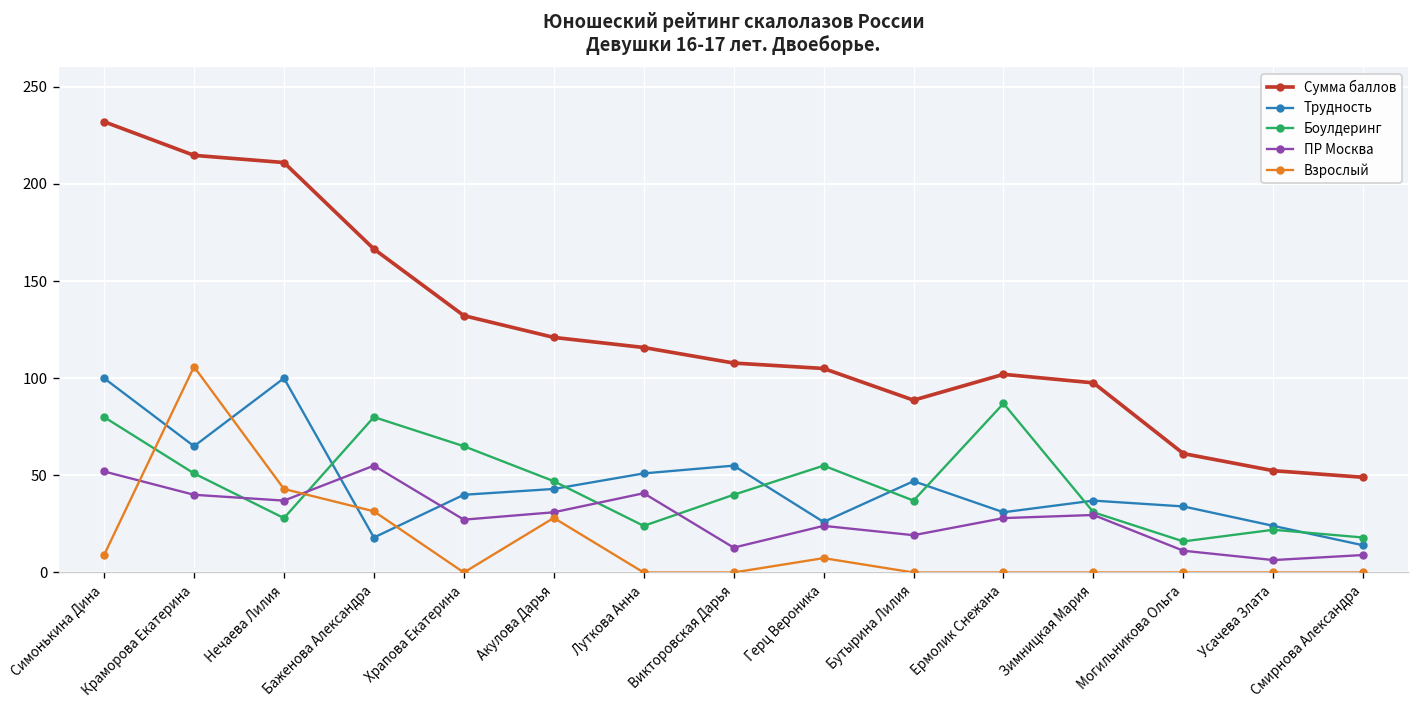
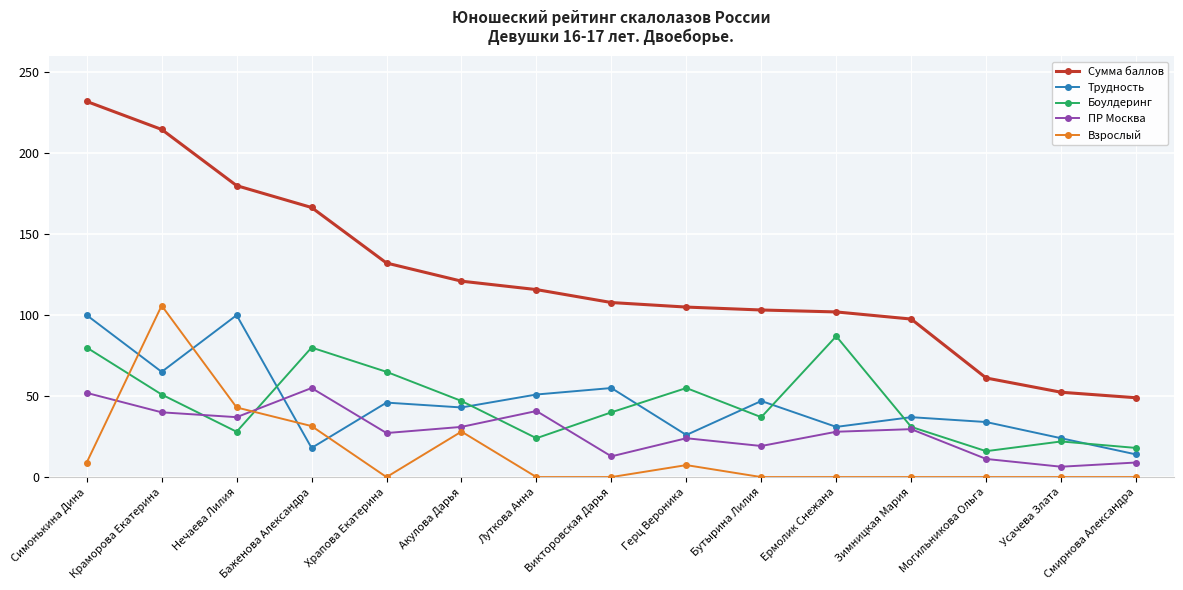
  {
    "Сумма баллов": {
      "Симонькина Дина": 232,
      "Краморова Екатерина": 215,
-     "Нечаева Лилия": 211,
+     "Нечаева Лилия": 180,
      "Баженова Александра": 167,
      "Храпова Екатерина": 132,
      "Акулова Дарья": 121,
      "Луткова Анна": 116,
      "Викторовская Дарья": 108,
      "Герц Вероника": 105,
-     "Бутырина Лилия": 89,
+     "Бутырина Лилия": 103,
      "Ермолик Снежана": 102,
      "Зимницкая Мария": 98,
      "Могильникова Ольга": 61,
      "Усачева Злата": 52,
      "Смирнова Александра": 49
    },
    "Трудность": {
      "Симонькина Дина": 100,
      "Краморова Екатерина": 65,
      "Нечаева Лилия": 100,
      "Баженова Александра": 18,
-     "Храпова Екатерина": 40,
+     "Храпова Екатерина": 46,
      "Акулова Дарья": 43,
      "Луткова Анна": 51,
      "Викторовская Дарья": 55,
      "Герц Вероника": 26,
      "Бутырина Лилия": 47,
      "Ермолик Снежана": 31,
      "Зимницкая Мария": 37,
      "Могильникова Ольга": 34,
      "Усачева Злата": 24,
      "Смирнова Александра": 14
    },
    "Боулдеринг": {
      "Симонькина Дина": 80,
      "Краморова Екатерина": 51,
      "Нечаева Лилия": 28,
      "Баженова Александра": 80,
      "Храпова Екатерина": 65,
      "Акулова Дарья": 47,
      "Луткова Анна": 24,
      "Викторовская Дарья": 40,
      "Герц Вероника": 55,
      "Бутырина Лилия": 37,
      "Ермолик Снежана": 87,
      "Могильникова Ольга": 16,
      "Усачева Злата": 22,
      "Смирнова Александра": 18
    },
    "ПР Москва": {
      "Симонькина Дина": 52,
      "Краморова Екатерина": 40,
      "Нечаева Лилия": 37,
      "Баженова Александра": 55,
      "Храпова Екатерина": 27,
      "Акулова Дарья": 31,
      "Луткова Анна": 41,
      "Викторовская Дарья": 13,
      "Герц Вероника": 24,
      "Бутырина Лилия": 19,
      "Ермолик Снежана": 28,
      "Могильникова Ольга": 11,
      "Усачева Злата": 6,
      "Смирнова Александра": 9
    },
    "Взрослый": {
      "Симонькина Дина": 9,
      "Краморова Екатерина": 106,
      "Нечаева Лилия": 43,
      "Баженова Александра": 32,
      "Храпова Екатерина": 0,
      "Акулова Дарья": 28,
      "Луткова Анна": 0,
      "Викторовская Дарья": 0,
      "Герц Вероника": 7,
      "Бутырина Лилия": 0,
      "Ермолик Снежана": 0,
      "Зимницкая Мария": 0,
      "Могильникова Ольга": 0,
      "Усачева Злата": 0,
      "Смирнова Александра": 0
    }
  }
